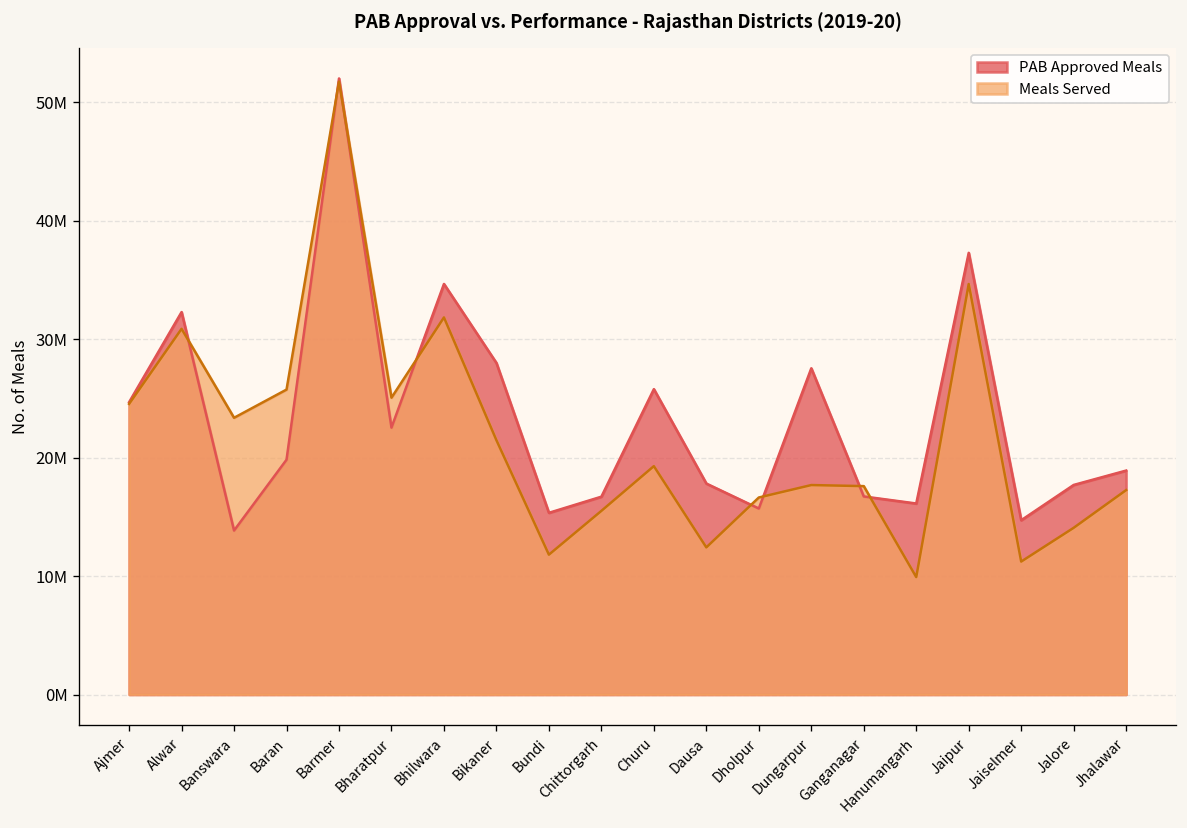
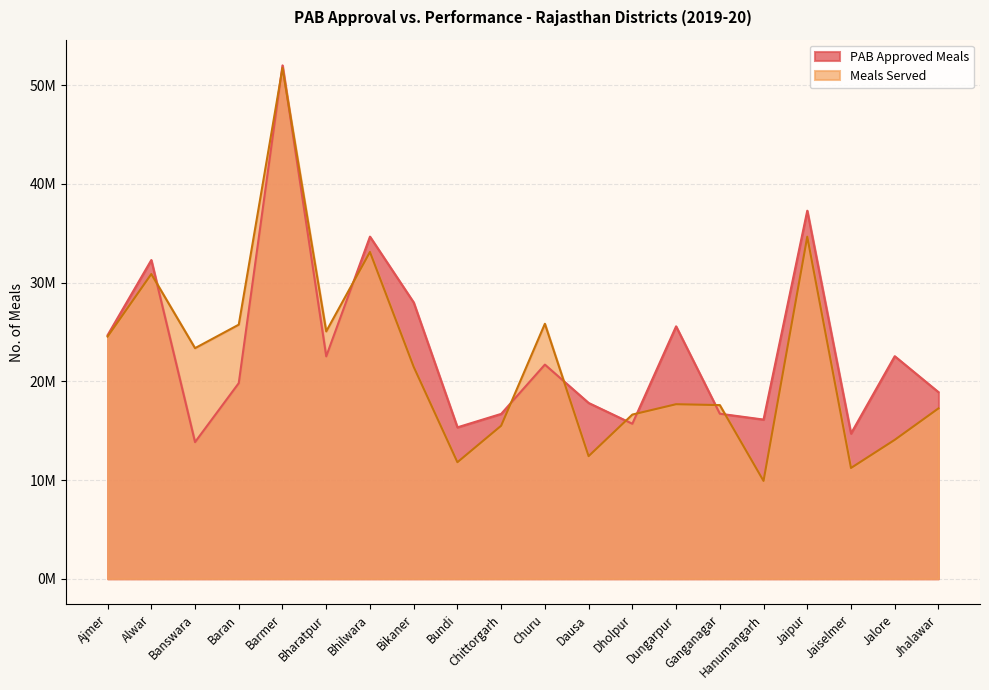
  {
    "PAB Approved Meals": {
      "Alwar": 32000000,
      "Banswara": 14000000,
      "Baran": 20000000,
      "Barmer": 52000000,
      "Bharatpur": 23000000,
      "Bhilwara": 35000000,
      "Bikaner": 28000000,
      "Bundi": 15000000,
      "Chittorgarh": 17000000,
-     "Churu": 26000000,
+     "Churu": 22000000,
      "Dausa": 18000000,
      "Dholpur": 16000000,
-     "Dungarpur": 28000000,
+     "Dungarpur": 26000000,
      "Ganganagar": 17000000,
      "Hanumangarh": 16000000,
      "Jaipur": 37000000,
      "Jaiselmer": 15000000,
-     "Jalore": 18000000,
+     "Jalore": 23000000,
      "Jhalawar": 19000000
    },
    "Meals Served": {
      "Alwar": 31000000,
      "Banswara": 23000000,
      "Baran": 26000000,
      "Barmer": 52000000,
      "Bharatpur": 25000000,
-     "Bhilwara": 32000000,
+     "Bhilwara": 33000000,
      "Bikaner": 21000000,
      "Bundi": 12000000,
      "Chittorgarh": 15000000,
-     "Churu": 19000000,
+     "Churu": 26000000,
      "Dausa": 12000000,
      "Dholpur": 17000000,
      "Dungarpur": 18000000,
      "Ganganagar": 18000000,
      "Hanumangarh": 10000000,
      "Jaipur": 35000000,
      "Jaiselmer": 11000000,
      "Jalore": 14000000,
      "Jhalawar": 17000000
    }
  }
